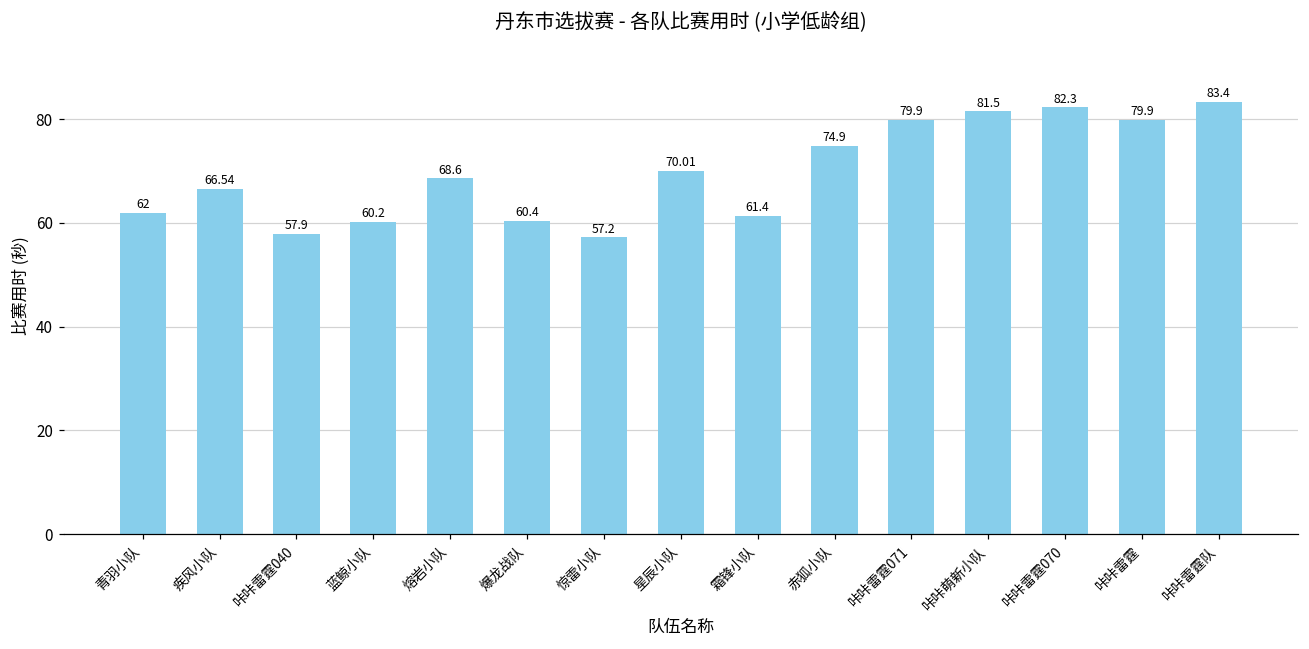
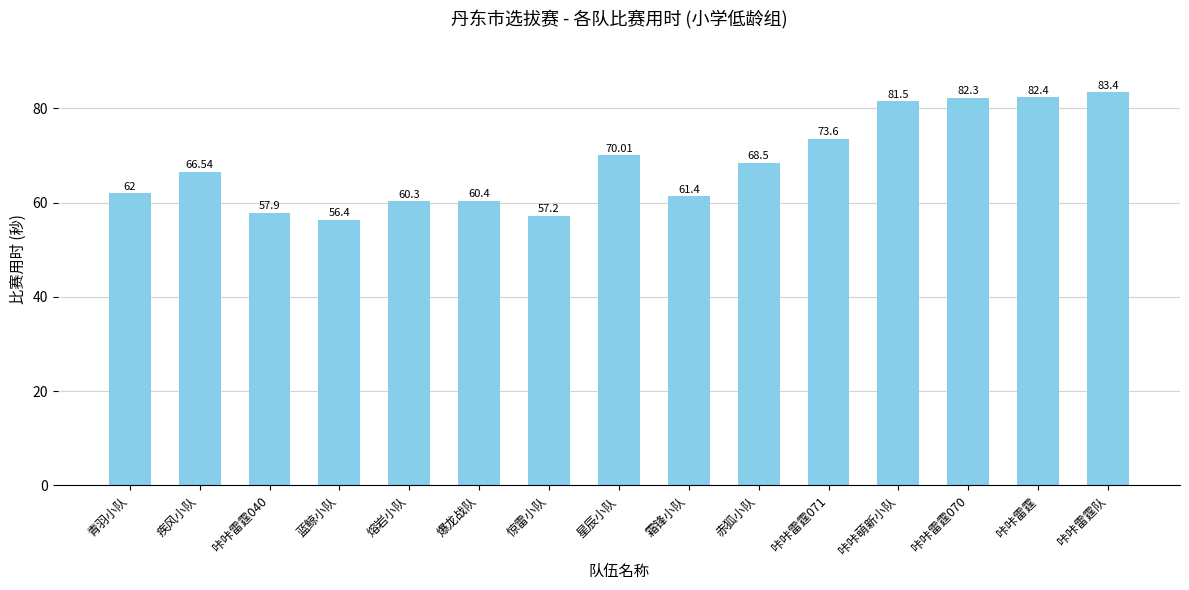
  {
    "青羽小队": 62,
    "疾风小队": 66.54,
    "咔咔雷霆040": 57.9,
-   "蓝鲸小队": 60.2,
-   "熔岩小队": 68.6,
+   "蓝鲸小队": 56.4,
+   "熔岩小队": 60.3,
    "爆龙战队": 60.4,
    "惊雷小队": 57.2,
    "星辰小队": 70.01,
    "霜锋小队": 61.4,
-   "赤狐小队": 74.9,
-   "咔咔雷霆071": 79.9,
+   "赤狐小队": 68.5,
+   "咔咔雷霆071": 73.6,
    "咔咔萌新小队": 81.5,
    "咔咔雷霆070": 82.3,
-   "咔咔雷霆": 79.9,
+   "咔咔雷霆": 82.4,
    "咔咔雷霆队": 83.4
  }
